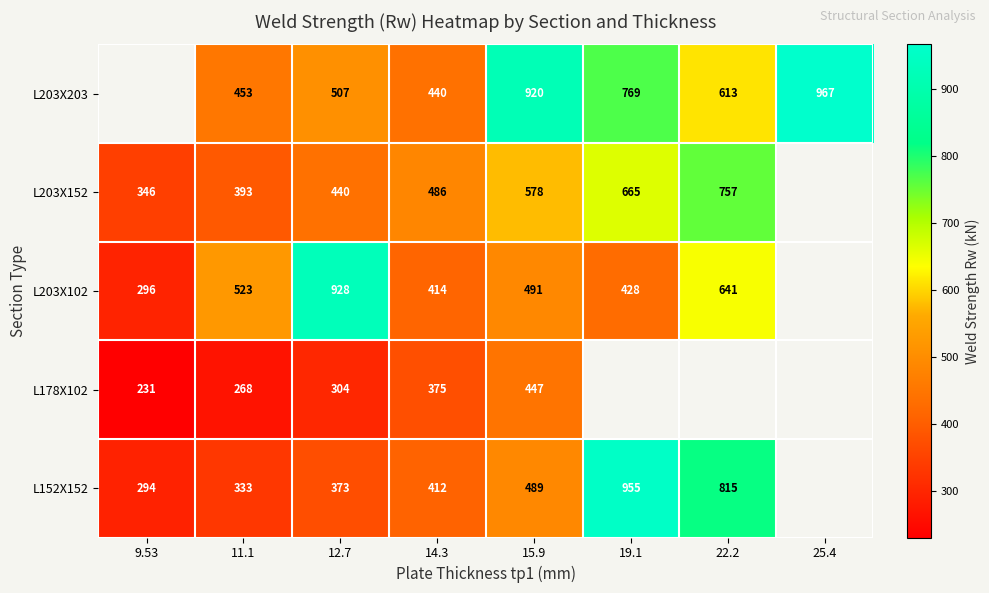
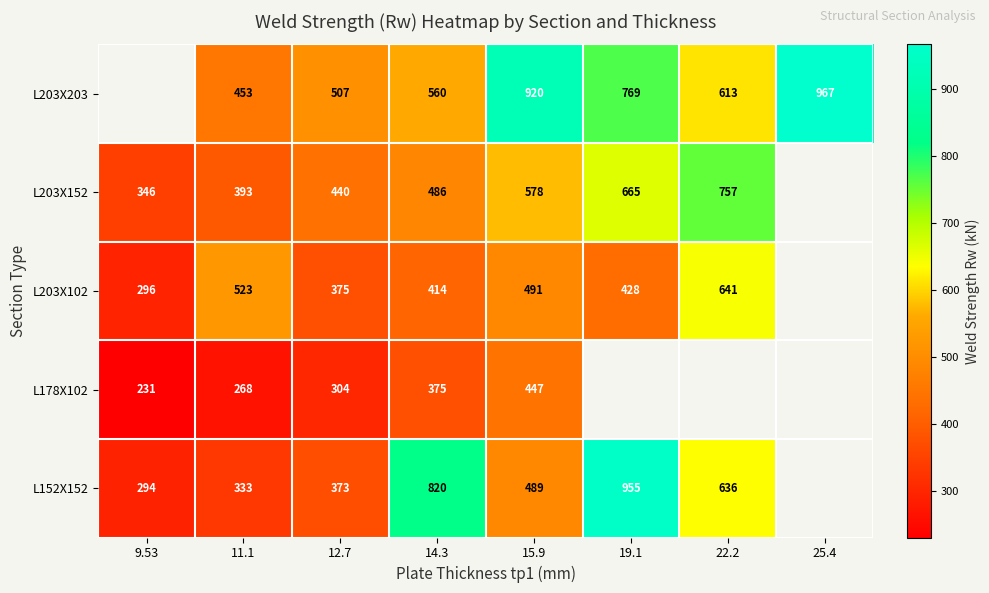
  {
    "L203X203": {
      "11.1": 453,
      "12.7": 507,
-     "14.3": 440,
+     "14.3": 560,
      "15.9": 920,
      "19.1": 769,
      "22.2": 613,
      "25.4": 967
    },
    "L203X152": {
      "9.53": 346,
      "11.1": 393,
      "12.7": 440,
      "14.3": 486,
      "15.9": 578,
      "19.1": 665,
      "22.2": 757
    },
    "L203X102": {
      "9.53": 296,
      "11.1": 523,
-     "12.7": 928,
+     "12.7": 375,
      "14.3": 414,
      "15.9": 491,
      "19.1": 428,
      "22.2": 641
    },
    "L178X102": {
      "9.53": 231,
      "11.1": 268,
      "12.7": 304,
      "14.3": 375,
      "15.9": 447
    },
    "L152X152": {
      "9.53": 294,
      "11.1": 333,
      "12.7": 373,
-     "14.3": 412,
+     "14.3": 820,
      "15.9": 489,
      "19.1": 955,
-     "22.2": 815
+     "22.2": 636
    }
  }
